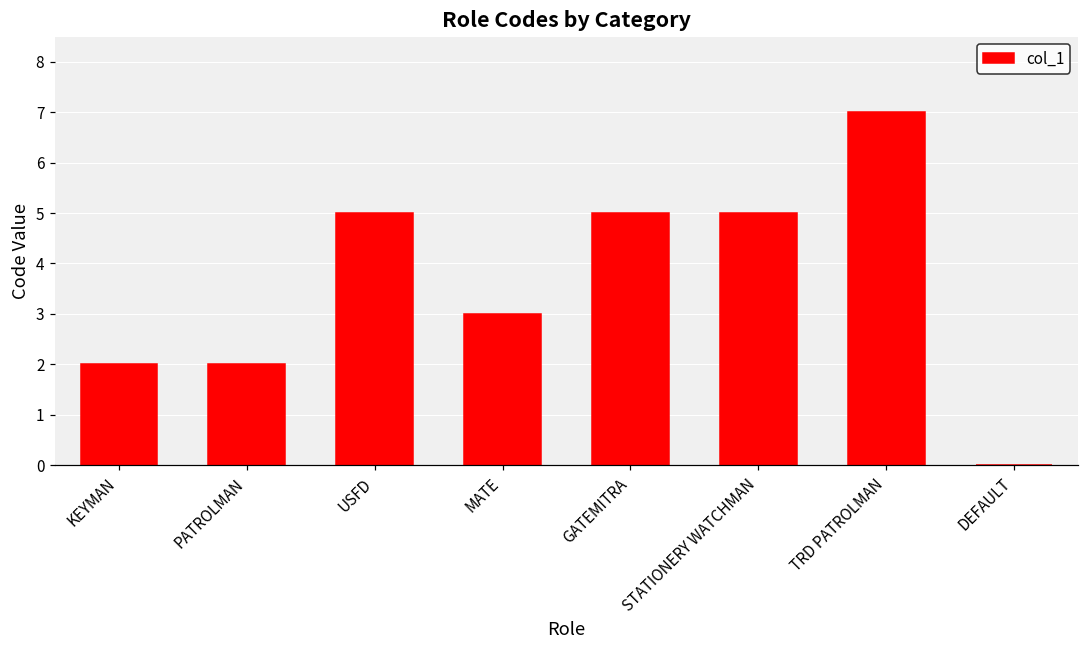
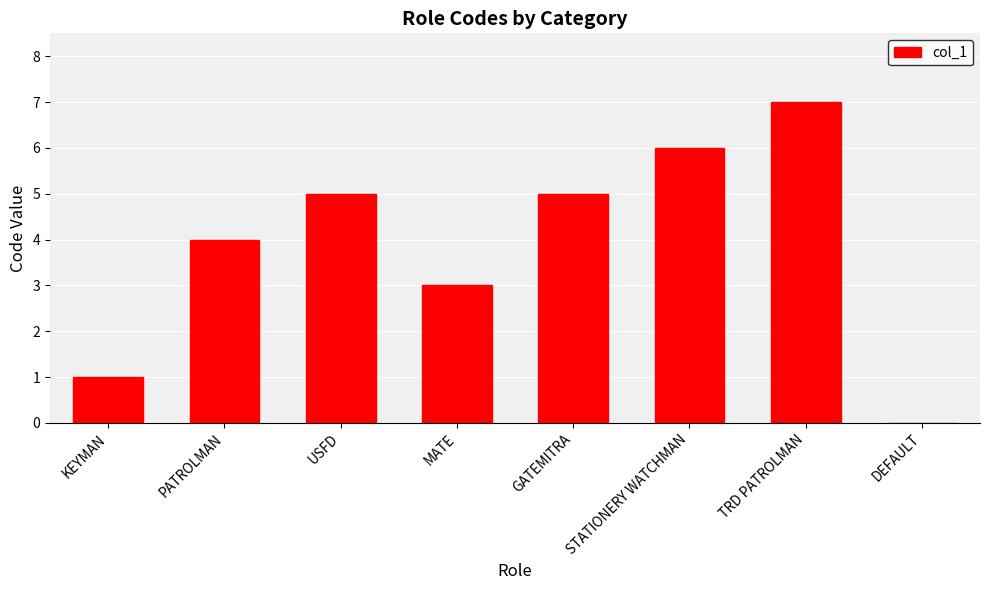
  {
-   "KEYMAN": 2,
-   "PATROLMAN": 2,
+   "KEYMAN": 1,
+   "PATROLMAN": 4,
    "USFD": 5,
    "MATE": 3,
    "GATEMITRA": 5,
-   "STATIONERY WATCHMAN": 5,
+   "STATIONERY WATCHMAN": 6,
    "TRD PATROLMAN": 7,
    "DEFAULT": 0
  }
